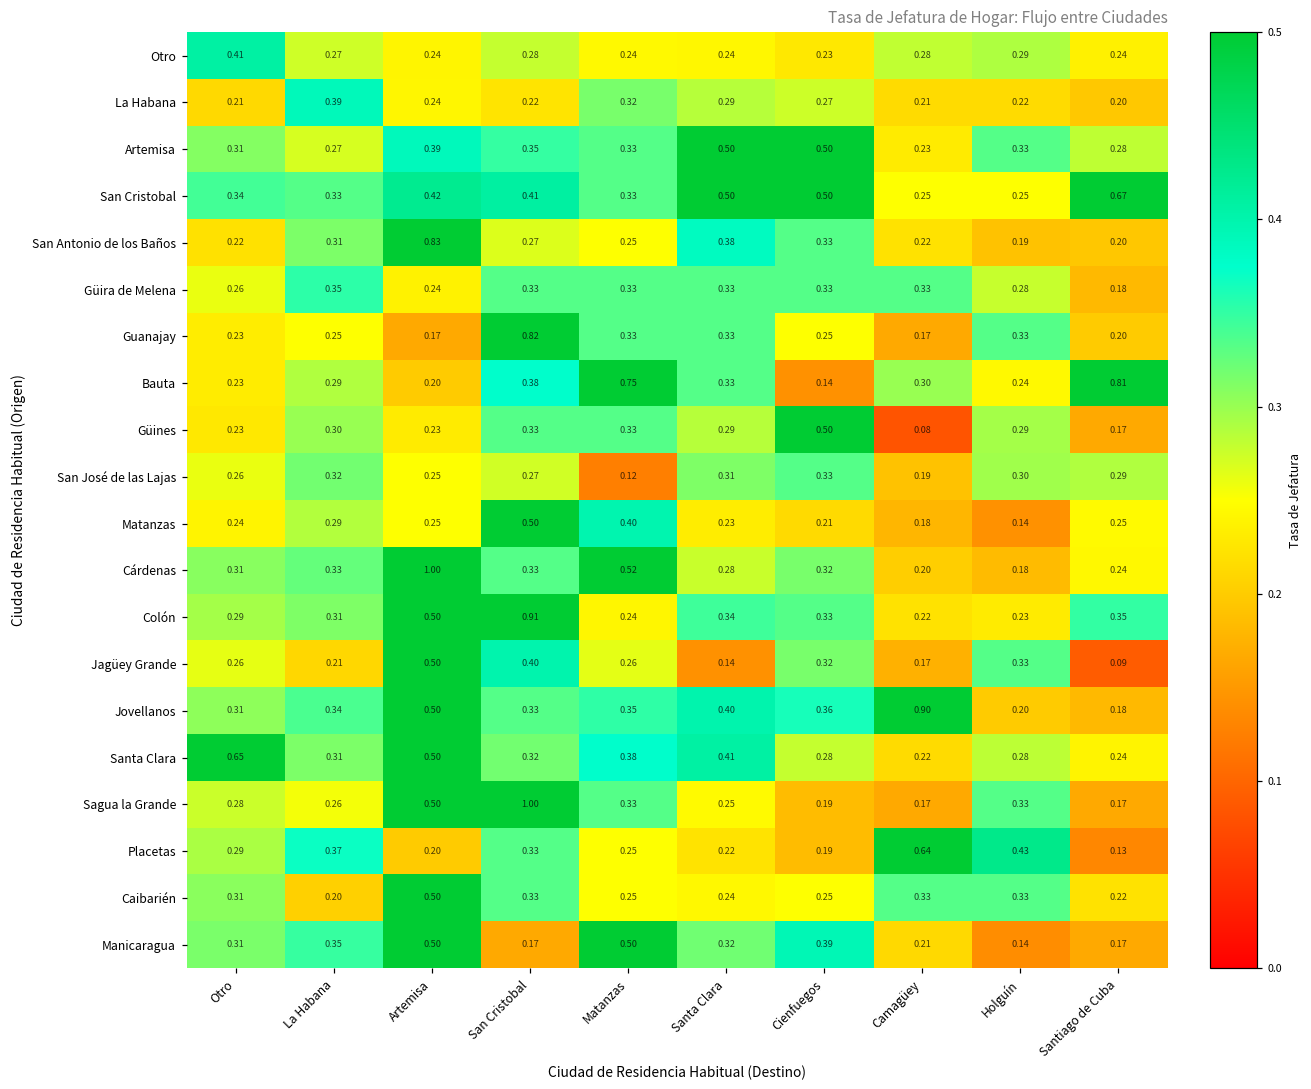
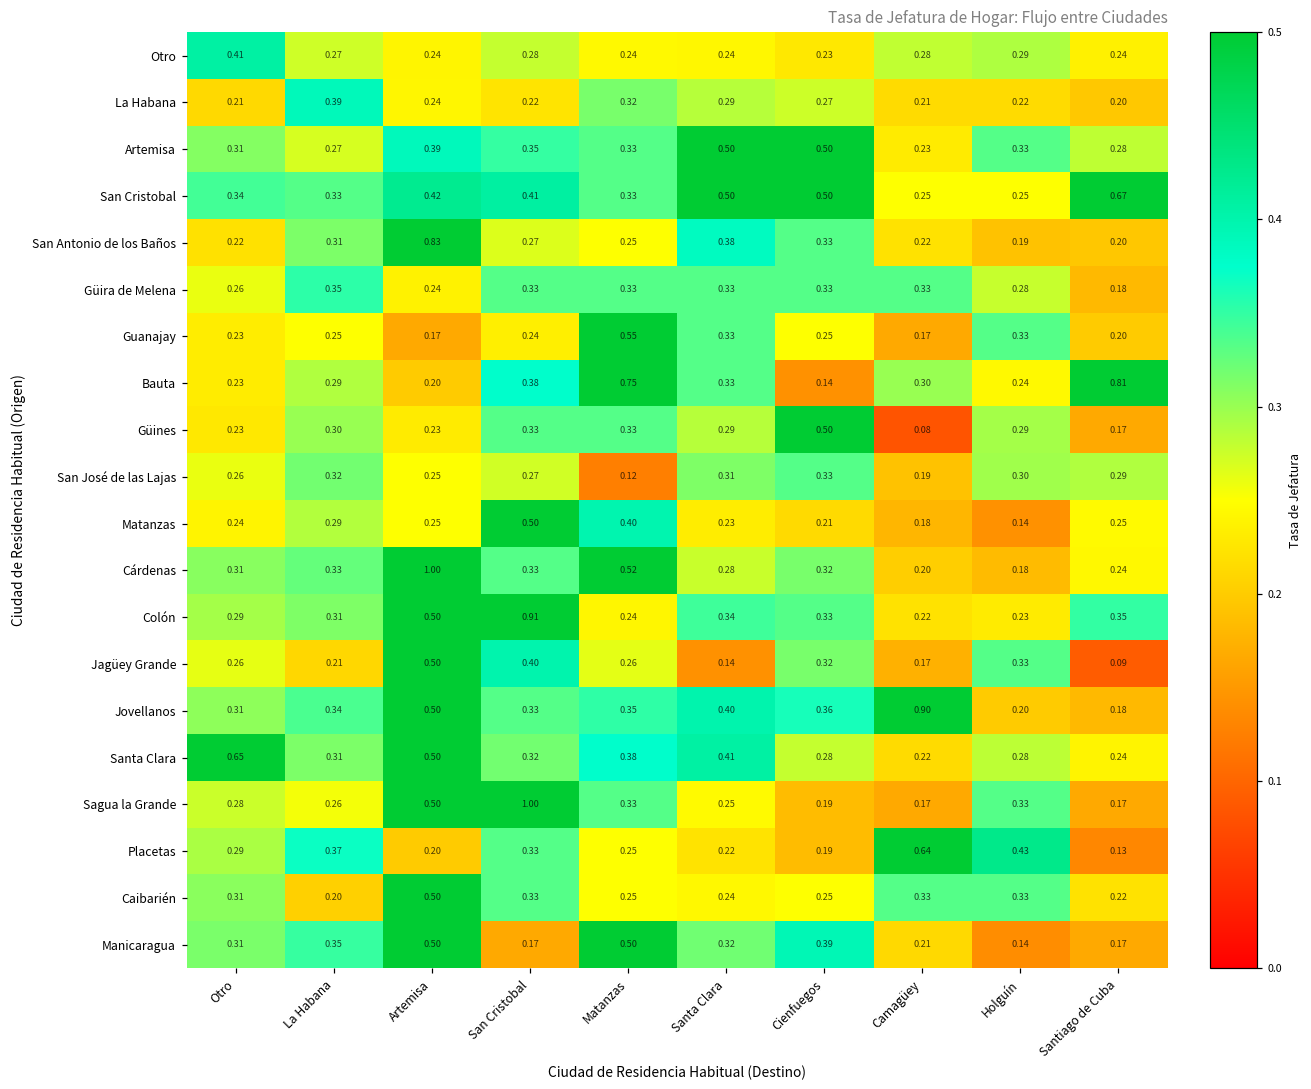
  {
    "Otro": {
      "Otro": 0.41,
      "La Habana": 0.27,
      "Artemisa": 0.24,
      "San Cristobal": 0.28,
      "Matanzas": 0.24,
      "Santa Clara": 0.24,
      "Cienfuegos": 0.23,
      "Camagüey": 0.28,
      "Holguín": 0.29,
      "Santiago de Cuba": 0.24
    },
    "La Habana": {
      "Otro": 0.21,
      "La Habana": 0.39,
      "Artemisa": 0.24,
      "San Cristobal": 0.22,
      "Matanzas": 0.32,
      "Santa Clara": 0.29,
      "Cienfuegos": 0.27,
      "Camagüey": 0.21,
      "Holguín": 0.22,
      "Santiago de Cuba": 0.20
    },
    "Artemisa": {
      "Otro": 0.31,
      "La Habana": 0.27,
      "Artemisa": 0.39,
      "San Cristobal": 0.35,
      "Matanzas": 0.33,
      "Santa Clara": 0.50,
      "Cienfuegos": 0.50,
      "Camagüey": 0.23,
      "Holguín": 0.33,
      "Santiago de Cuba": 0.28
    },
    "San Cristobal": {
      "Otro": 0.34,
      "La Habana": 0.33,
      "Artemisa": 0.42,
      "San Cristobal": 0.41,
      "Matanzas": 0.33,
      "Santa Clara": 0.50,
      "Cienfuegos": 0.50,
      "Camagüey": 0.25,
      "Holguín": 0.25,
      "Santiago de Cuba": 0.67
    },
    "San Antonio de los Baños": {
      "Otro": 0.22,
      "La Habana": 0.31,
      "Artemisa": 0.83,
      "San Cristobal": 0.27,
      "Matanzas": 0.25,
      "Santa Clara": 0.38,
      "Cienfuegos": 0.33,
      "Camagüey": 0.22,
      "Holguín": 0.19,
      "Santiago de Cuba": 0.20
    },
    "Güira de Melena": {
      "Otro": 0.26,
      "La Habana": 0.35,
      "Artemisa": 0.24,
      "San Cristobal": 0.33,
      "Matanzas": 0.33,
      "Santa Clara": 0.33,
      "Cienfuegos": 0.33,
      "Camagüey": 0.33,
      "Holguín": 0.28,
      "Santiago de Cuba": 0.18
    },
    "Guanajay": {
      "Otro": 0.23,
      "La Habana": 0.25,
      "Artemisa": 0.17,
-     "San Cristobal": 0.82,
-     "Matanzas": 0.33,
+     "San Cristobal": 0.24,
+     "Matanzas": 0.55,
      "Santa Clara": 0.33,
      "Cienfuegos": 0.25,
      "Camagüey": 0.17,
      "Holguín": 0.33,
      "Santiago de Cuba": 0.20
    },
    "Bauta": {
      "Otro": 0.23,
      "La Habana": 0.29,
      "Artemisa": 0.20,
      "San Cristobal": 0.38,
      "Matanzas": 0.75,
      "Santa Clara": 0.33,
      "Cienfuegos": 0.14,
      "Camagüey": 0.30,
      "Holguín": 0.24,
      "Santiago de Cuba": 0.81
    },
    "Güines": {
      "Otro": 0.23,
      "La Habana": 0.30,
      "Artemisa": 0.23,
      "San Cristobal": 0.33,
      "Matanzas": 0.33,
      "Santa Clara": 0.29,
      "Cienfuegos": 0.50,
      "Camagüey": 0.08,
      "Holguín": 0.29,
      "Santiago de Cuba": 0.17
    },
    "San José de las Lajas": {
      "Otro": 0.26,
      "La Habana": 0.32,
      "Artemisa": 0.25,
      "San Cristobal": 0.27,
      "Matanzas": 0.12,
      "Santa Clara": 0.31,
      "Cienfuegos": 0.33,
      "Camagüey": 0.19,
      "Holguín": 0.30,
      "Santiago de Cuba": 0.29
    },
    "Matanzas": {
      "Otro": 0.24,
      "La Habana": 0.29,
      "Artemisa": 0.25,
      "San Cristobal": 0.50,
      "Matanzas": 0.40,
      "Santa Clara": 0.23,
      "Cienfuegos": 0.21,
      "Camagüey": 0.18,
      "Holguín": 0.14,
      "Santiago de Cuba": 0.25
    },
    "Cárdenas": {
      "Otro": 0.31,
      "La Habana": 0.33,
      "Artemisa": 1.00,
      "San Cristobal": 0.33,
      "Matanzas": 0.52,
      "Santa Clara": 0.28,
      "Cienfuegos": 0.32,
      "Camagüey": 0.20,
      "Holguín": 0.18,
      "Santiago de Cuba": 0.24
    },
    "Colón": {
      "Otro": 0.29,
      "La Habana": 0.31,
      "Artemisa": 0.50,
      "San Cristobal": 0.91,
      "Matanzas": 0.24,
      "Santa Clara": 0.34,
      "Cienfuegos": 0.33,
      "Camagüey": 0.22,
      "Holguín": 0.23,
      "Santiago de Cuba": 0.35
    },
    "Jagüey Grande": {
      "Otro": 0.26,
      "La Habana": 0.21,
      "Artemisa": 0.50,
      "San Cristobal": 0.40,
      "Matanzas": 0.26,
      "Santa Clara": 0.14,
      "Cienfuegos": 0.32,
      "Camagüey": 0.17,
      "Holguín": 0.33,
      "Santiago de Cuba": 0.09
    },
    "Jovellanos": {
      "Otro": 0.31,
      "La Habana": 0.34,
      "Artemisa": 0.50,
      "San Cristobal": 0.33,
      "Matanzas": 0.35,
      "Santa Clara": 0.40,
      "Cienfuegos": 0.36,
      "Camagüey": 0.90,
      "Holguín": 0.20,
      "Santiago de Cuba": 0.18
    },
    "Santa Clara": {
      "Otro": 0.65,
      "La Habana": 0.31,
      "Artemisa": 0.50,
      "San Cristobal": 0.32,
      "Matanzas": 0.38,
      "Santa Clara": 0.41,
      "Cienfuegos": 0.28,
      "Camagüey": 0.22,
      "Holguín": 0.28,
      "Santiago de Cuba": 0.24
    },
    "Sagua la Grande": {
      "Otro": 0.28,
      "La Habana": 0.26,
      "Artemisa": 0.50,
      "San Cristobal": 1.00,
      "Matanzas": 0.33,
      "Santa Clara": 0.25,
      "Cienfuegos": 0.19,
      "Camagüey": 0.17,
      "Holguín": 0.33,
      "Santiago de Cuba": 0.17
    },
    "Placetas": {
      "Otro": 0.29,
      "La Habana": 0.37,
      "Artemisa": 0.20,
      "San Cristobal": 0.33,
      "Matanzas": 0.25,
      "Santa Clara": 0.22,
      "Cienfuegos": 0.19,
      "Camagüey": 0.64,
      "Holguín": 0.43,
      "Santiago de Cuba": 0.13
    },
    "Caibarién": {
      "Otro": 0.31,
      "La Habana": 0.20,
      "Artemisa": 0.50,
      "San Cristobal": 0.33,
      "Matanzas": 0.25,
      "Santa Clara": 0.24,
      "Cienfuegos": 0.25,
      "Camagüey": 0.33,
      "Holguín": 0.33,
      "Santiago de Cuba": 0.22
    },
    "Manicaragua": {
      "Otro": 0.31,
      "La Habana": 0.35,
      "Artemisa": 0.50,
      "San Cristobal": 0.17,
      "Matanzas": 0.50,
      "Santa Clara": 0.32,
      "Cienfuegos": 0.39,
      "Camagüey": 0.21,
      "Holguín": 0.14,
      "Santiago de Cuba": 0.17
    }
  }
